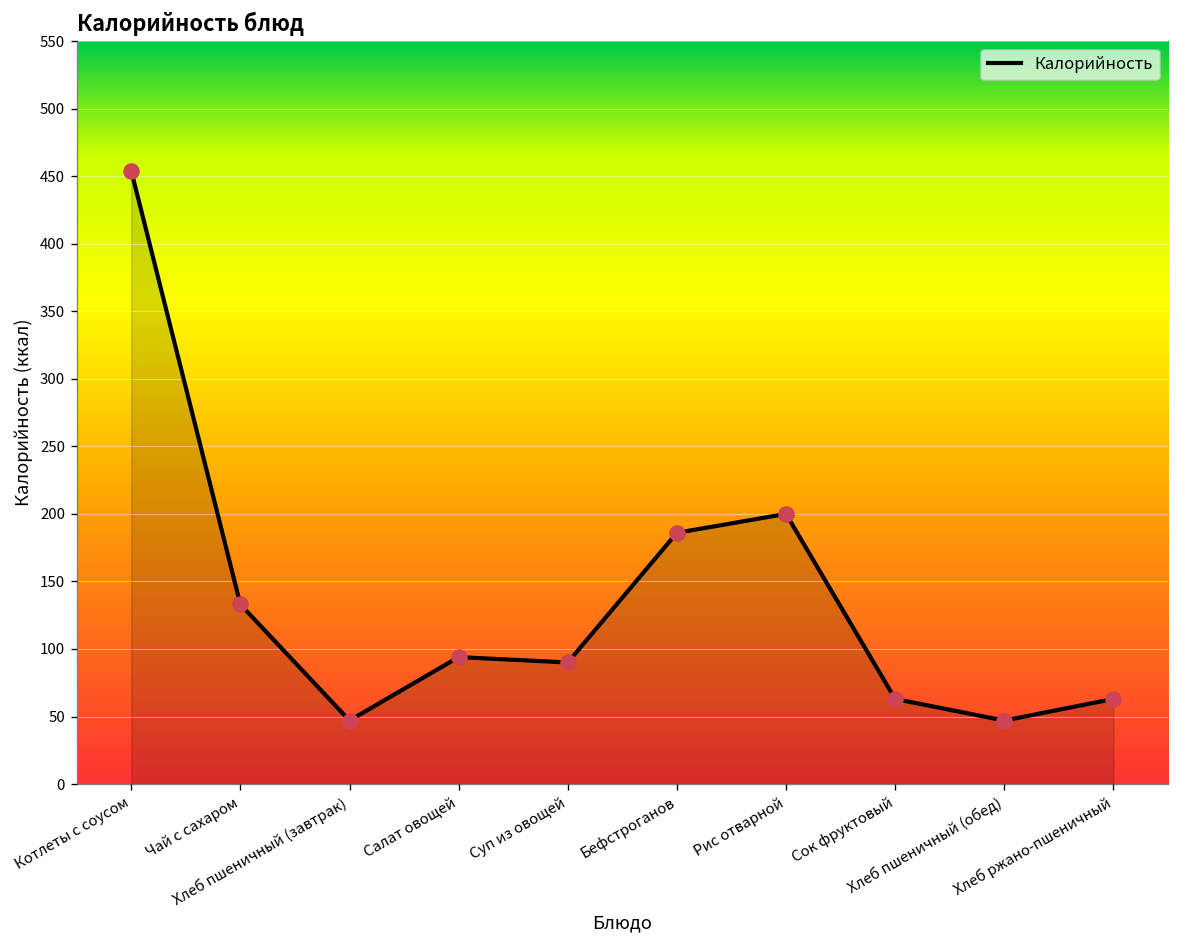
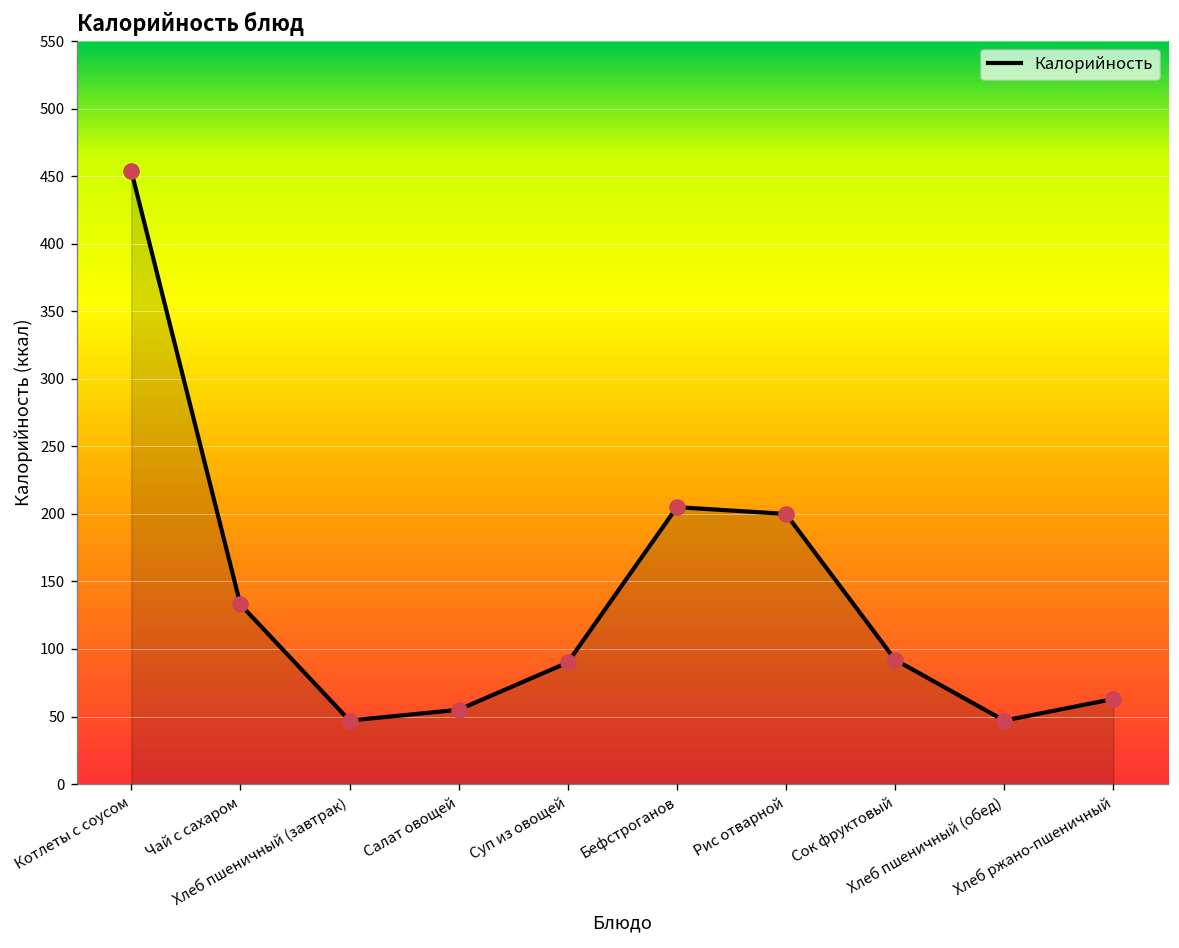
  {
    "Котлеты с соусом": 454,
    "Чай с сахаром": 133,
    "Хлеб пшеничный (завтрак)": 47,
-   "Салат овощей": 94,
+   "Салат овощей": 55,
    "Суп из овощей": 90,
-   "Бефстроганов": 186,
+   "Бефстроганов": 205,
    "Рис отварной": 200,
-   "Сок фруктовый": 63,
+   "Сок фруктовый": 92,
    "Хлеб пшеничный (обед)": 47,
    "Хлеб ржано-пшеничный": 63
  }
